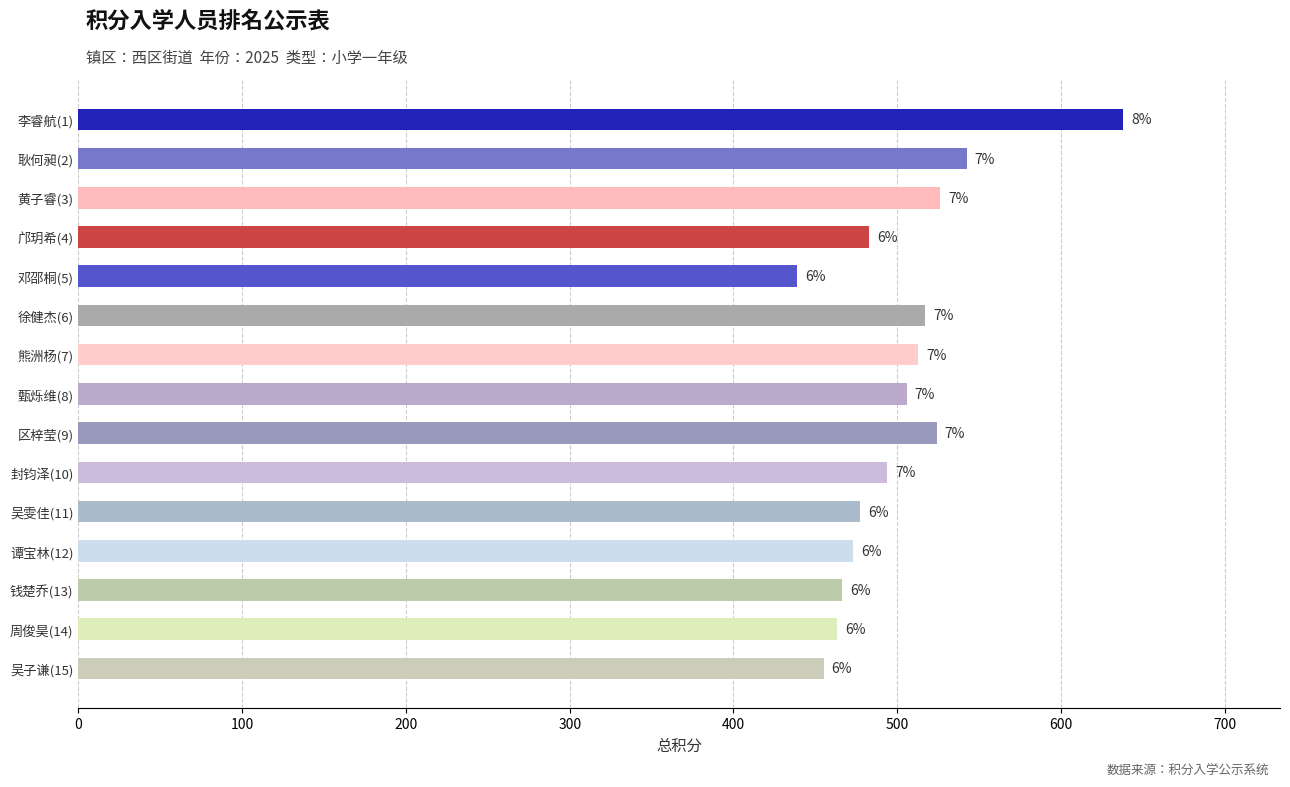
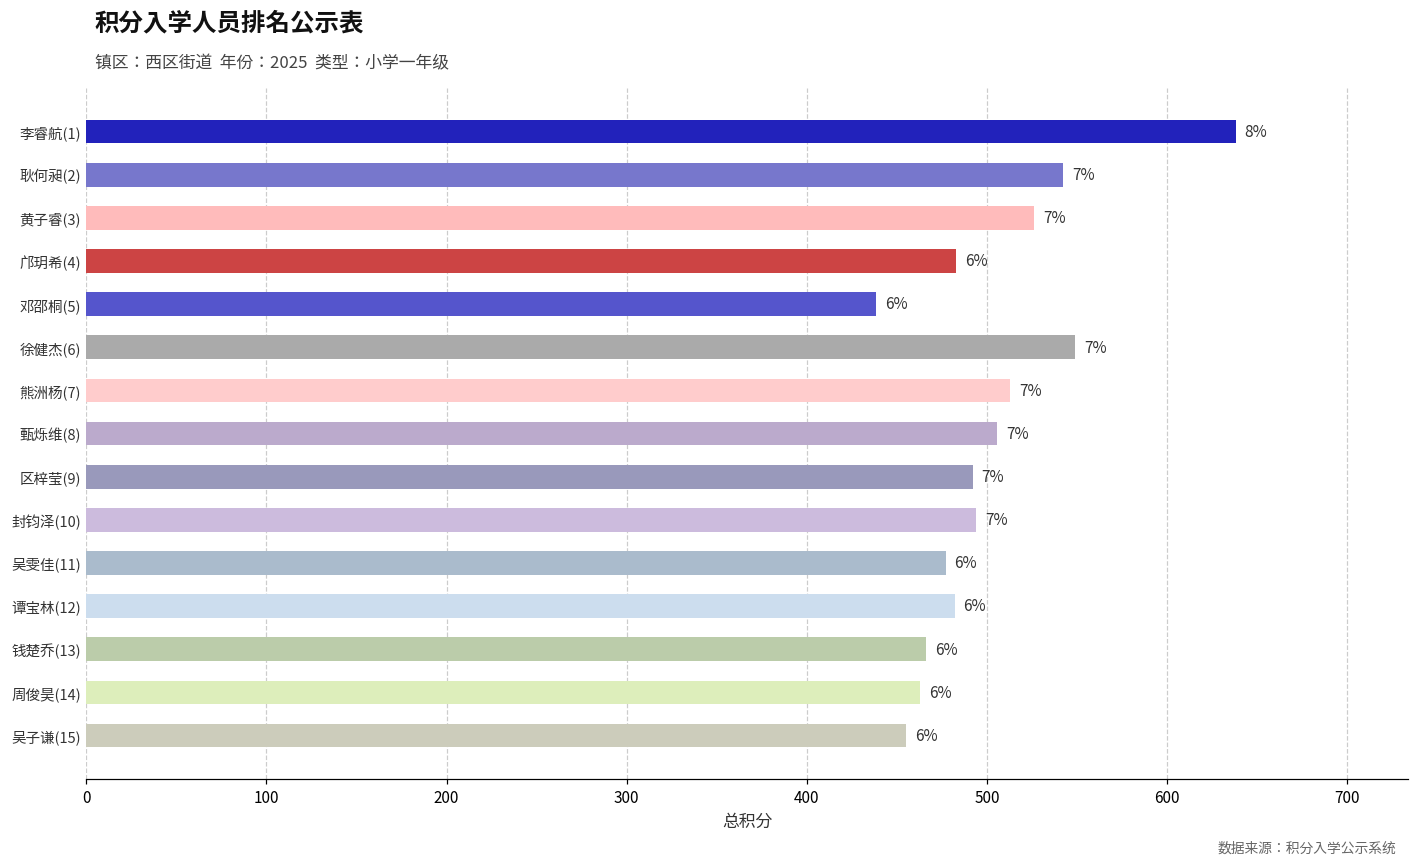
  {
-   "徐健杰(6)": 517,
-   "区梓莹(9)": 524,
-   "谭宝林(12)": 473
+   "徐健杰(6)": 549,
+   "区梓莹(9)": 492,
+   "谭宝林(12)": 482
  }
